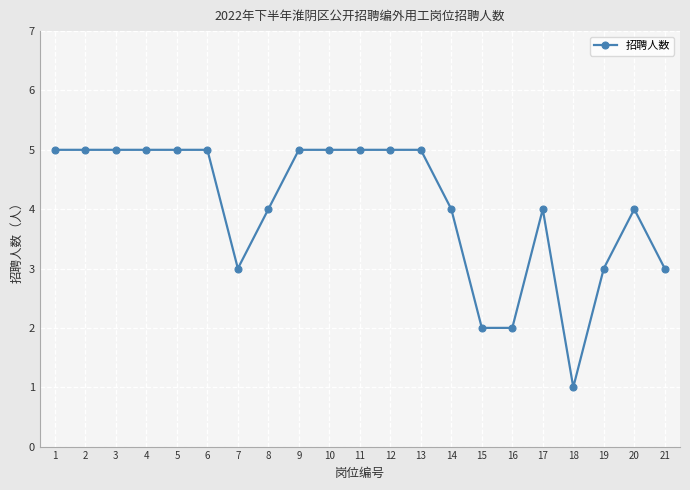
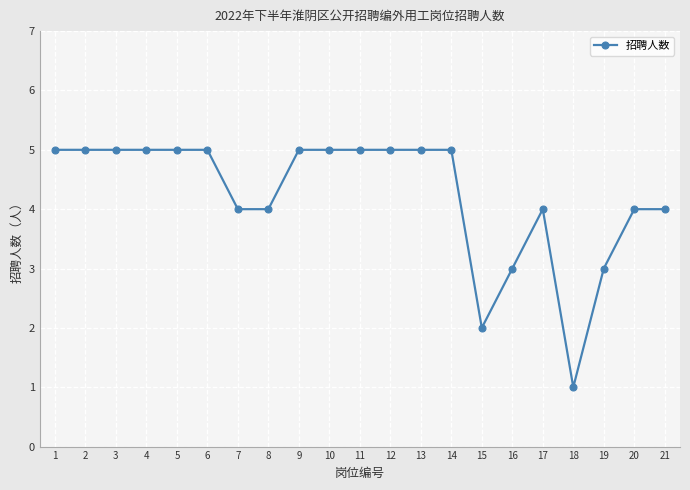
  {
    "1": 5,
    "2": 5,
    "3": 5,
    "4": 5,
    "5": 5,
    "6": 5,
-   "7": 3,
+   "7": 4,
    "8": 4,
    "9": 5,
    "10": 5,
    "11": 5,
    "12": 5,
    "13": 5,
-   "14": 4,
+   "14": 5,
    "15": 2,
-   "16": 2,
+   "16": 3,
    "17": 4,
    "18": 1,
    "19": 3,
    "20": 4,
-   "21": 3
+   "21": 4
  }
